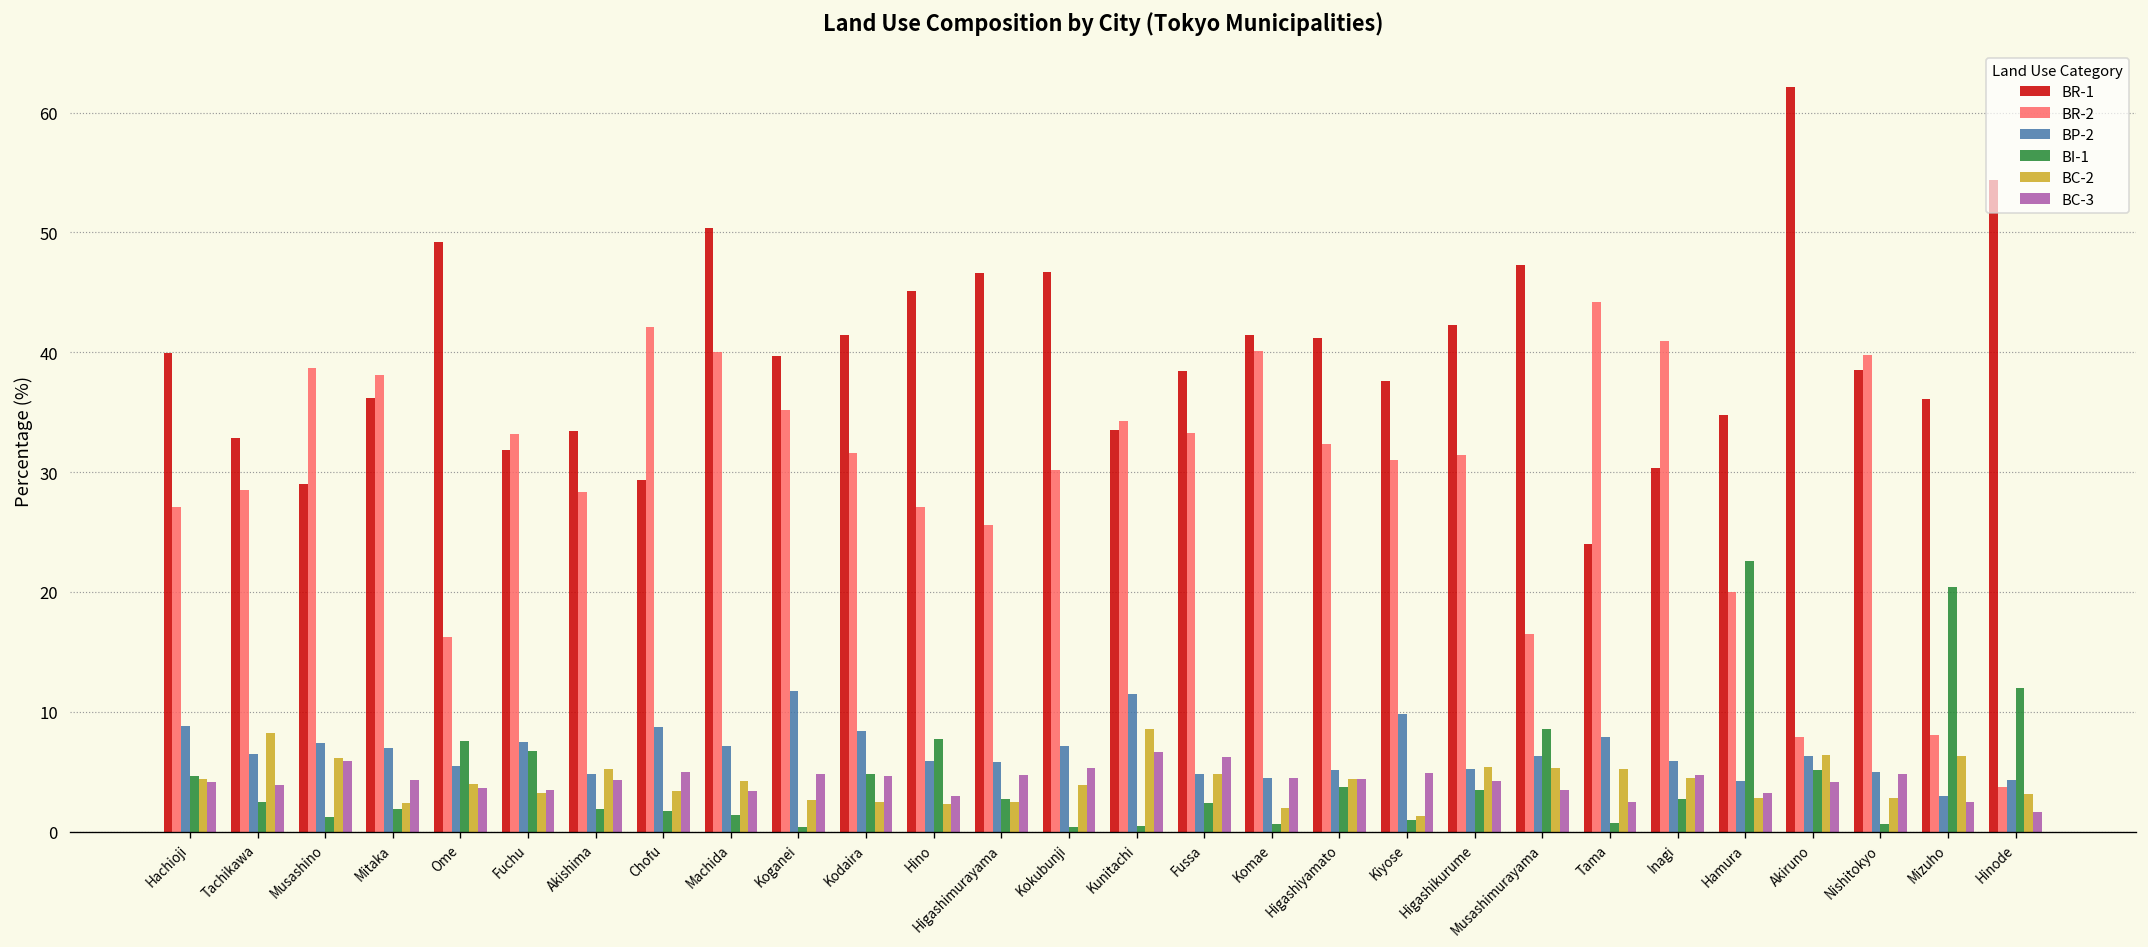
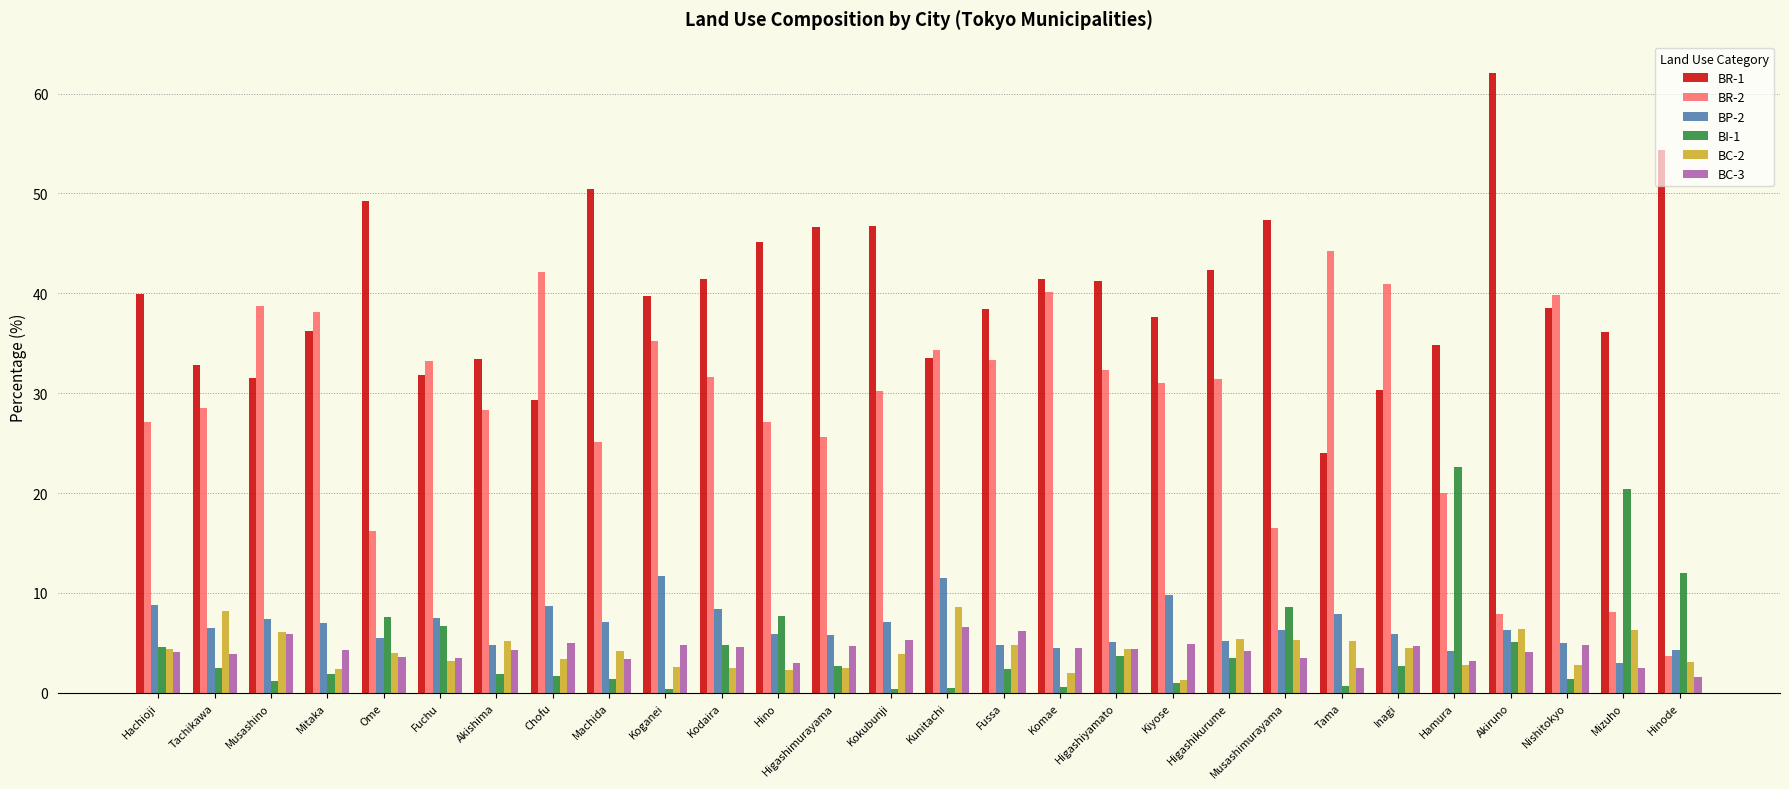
  {
    "BR-1": {
      "Hachioji": 40,
      "Tachikawa": 33,
-     "Musashino": 29,
+     "Musashino": 32,
      "Mitaka": 36,
      "Ome": 49,
      "Fuchu": 32,
      "Akishima": 33,
      "Chofu": 29,
      "Machida": 50,
      "Koganei": 40,
      "Kodaira": 41,
      "Hino": 45,
      "Higashimurayama": 47,
      "Kokubunji": 47,
      "Kunitachi": 34,
      "Fussa": 38,
      "Komae": 41,
      "Higashiyamato": 41,
      "Kiyose": 38,
      "Higashikurume": 42,
      "Musashimurayama": 47,
      "Tama": 24,
      "Inagi": 30,
      "Hamura": 35,
      "Akiruno": 62,
      "Nishitokyo": 39,
      "Mizuho": 36
    },
    "BR-2": {
      "Hachioji": 27,
      "Tachikawa": 29,
      "Musashino": 39,
      "Mitaka": 38,
      "Ome": 16,
      "Fuchu": 33,
      "Akishima": 28,
      "Chofu": 42,
-     "Machida": 40,
+     "Machida": 25,
      "Koganei": 35,
      "Kodaira": 32,
      "Hino": 27,
      "Higashimurayama": 26,
      "Kokubunji": 30,
      "Kunitachi": 34,
      "Fussa": 33,
      "Komae": 40,
      "Higashiyamato": 32,
      "Kiyose": 31,
      "Higashikurume": 31,
      "Musashimurayama": 17,
      "Tama": 44,
      "Inagi": 41,
      "Hamura": 20,
      "Akiruno": 8,
      "Nishitokyo": 40,
      "Mizuho": 8,
      "Hinode": 4
    },
    "BP-2": {
      "Hachioji": 9,
      "Tachikawa": 7,
      "Musashino": 7,
      "Mitaka": 7,
      "Ome": 6,
      "Fuchu": 8,
      "Akishima": 5,
      "Chofu": 9,
      "Machida": 7,
      "Koganei": 12,
      "Kodaira": 8,
      "Hino": 6,
      "Higashimurayama": 6,
      "Kokubunji": 7,
      "Kunitachi": 12,
      "Fussa": 5,
      "Komae": 5,
      "Higashiyamato": 5,
      "Kiyose": 10,
      "Higashikurume": 5,
      "Musashimurayama": 6,
      "Tama": 8,
      "Inagi": 6,
      "Hamura": 4,
      "Akiruno": 6,
      "Nishitokyo": 5,
      "Mizuho": 3,
      "Hinode": 4
    },
    "BI-1": {
      "Hachioji": 5,
      "Tachikawa": 3,
      "Musashino": 1,
      "Mitaka": 2,
      "Ome": 8,
      "Fuchu": 7,
      "Akishima": 2,
      "Chofu": 2,
      "Machida": 1,
      "Koganei": 0,
      "Kodaira": 5,
      "Hino": 8,
      "Higashimurayama": 3,
      "Kokubunji": 0,
      "Kunitachi": 1,
      "Fussa": 2,
      "Komae": 1,
      "Higashiyamato": 4,
      "Kiyose": 1,
      "Higashikurume": 4,
      "Musashimurayama": 9,
      "Tama": 1,
      "Inagi": 3,
      "Hamura": 23,
      "Akiruno": 5,
-     "Nishitokyo": 0.6,
+     "Nishitokyo": 1.4,
      "Mizuho": 20,
      "Hinode": 12
    },
    "BC-2": {
      "Hachioji": 4,
      "Tachikawa": 8,
      "Musashino": 6,
      "Mitaka": 2,
      "Ome": 4,
      "Fuchu": 3,
      "Akishima": 5,
      "Chofu": 3,
      "Machida": 4,
      "Koganei": 3,
      "Kodaira": 3,
      "Hino": 2,
      "Higashimurayama": 3,
      "Kokubunji": 4,
      "Kunitachi": 9,
      "Fussa": 5,
      "Komae": 2,
      "Higashiyamato": 4,
      "Kiyose": 1,
      "Higashikurume": 5,
      "Musashimurayama": 5,
      "Tama": 5,
      "Inagi": 5,
      "Hamura": 3,
      "Akiruno": 6,
      "Nishitokyo": 3,
      "Mizuho": 6,
      "Hinode": 3
    },
    "BC-3": {
      "Hachioji": 4,
      "Tachikawa": 4,
      "Musashino": 6,
      "Mitaka": 4,
      "Ome": 4,
      "Fuchu": 4,
      "Akishima": 4,
      "Chofu": 5,
      "Machida": 3,
      "Koganei": 5,
      "Kodaira": 5,
      "Hino": 3,
      "Higashimurayama": 5,
      "Kokubunji": 5,
      "Kunitachi": 7,
      "Fussa": 6,
      "Komae": 5,
      "Higashiyamato": 4,
      "Kiyose": 5,
      "Higashikurume": 4,
      "Musashimurayama": 4,
      "Tama": 3,
      "Inagi": 5,
      "Hamura": 3,
      "Akiruno": 4,
      "Nishitokyo": 5,
      "Mizuho": 3,
      "Hinode": 2
    }
  }
